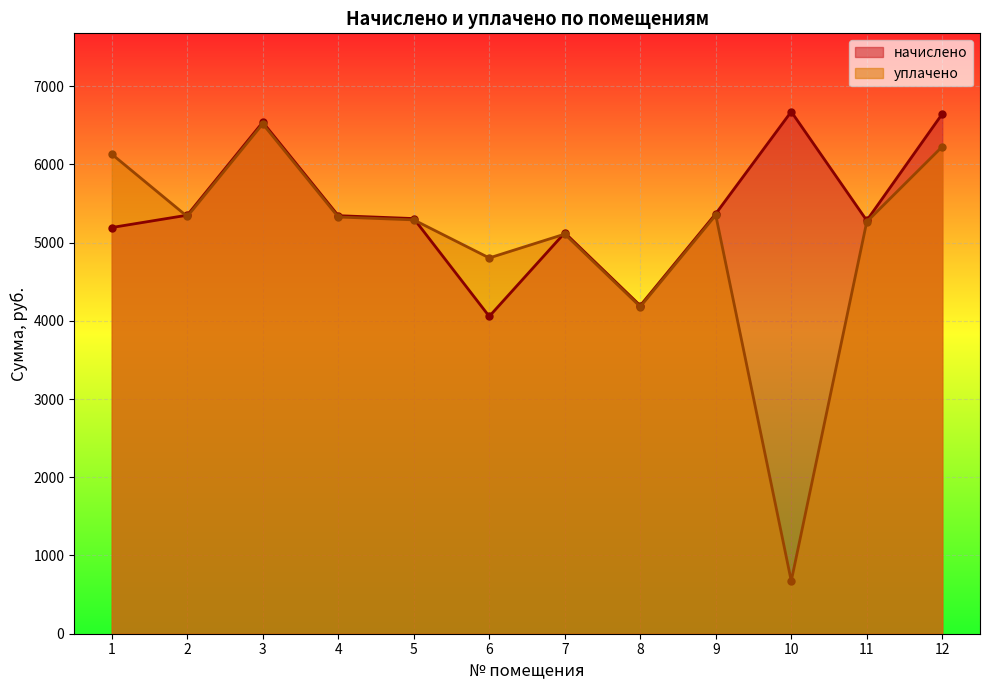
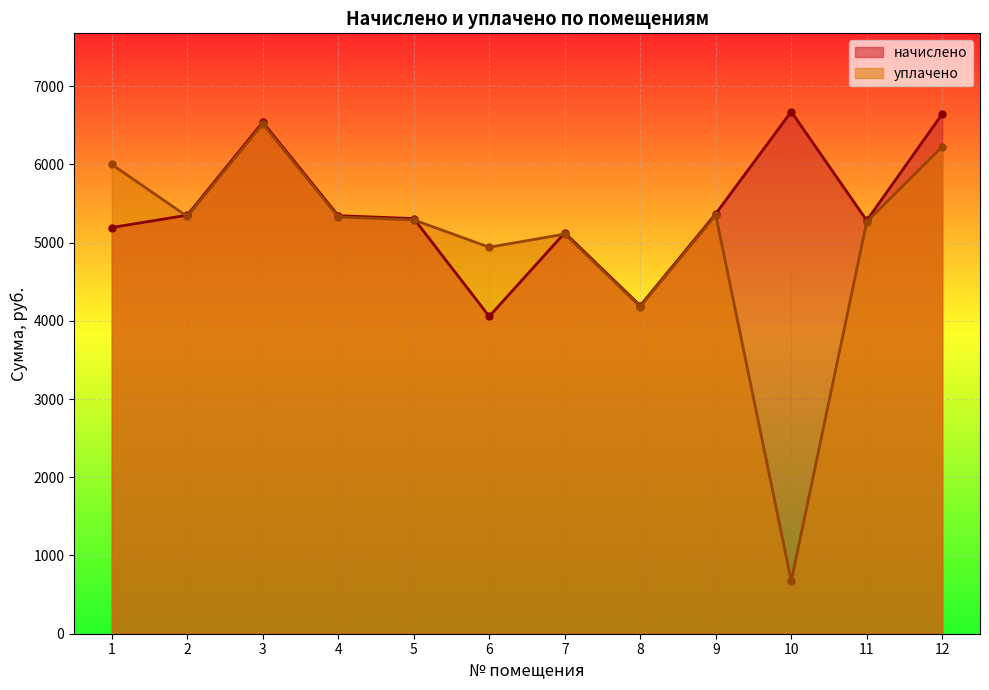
  {
    "начислено": {
      "1": 5200,
      "6": 4100,
      "10": 6700,
      "12": 6600
    },
    "уплачено": {
-     "1": 6100,
-     "6": 4800,
+     "1": 6000,
+     "6": 4900,
      "10": 700,
      "12": 6200
    }
  }
